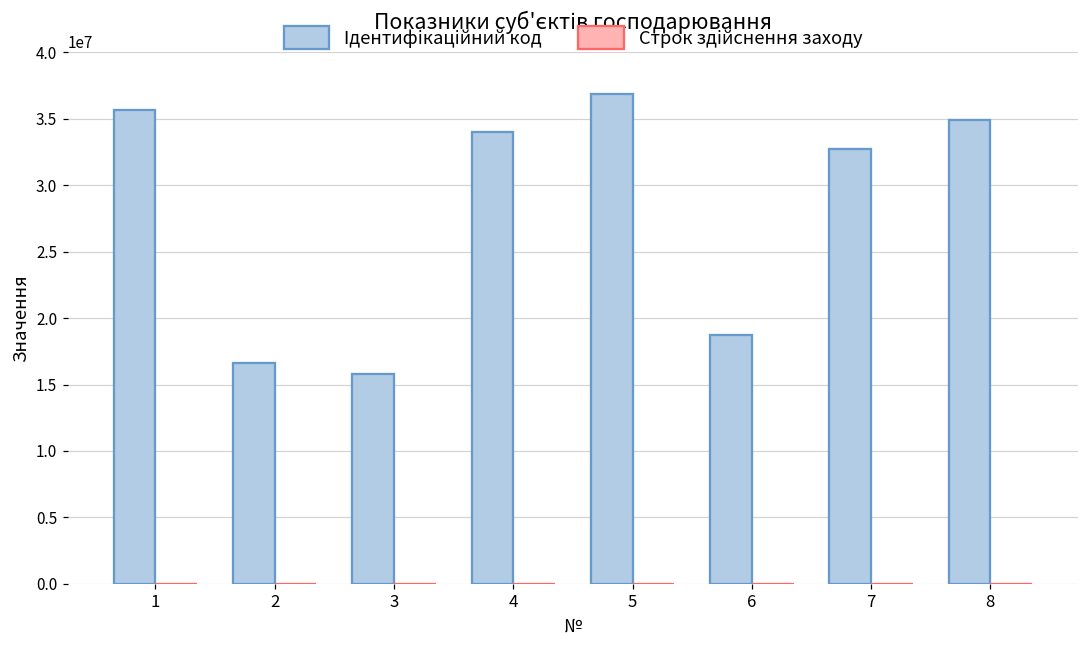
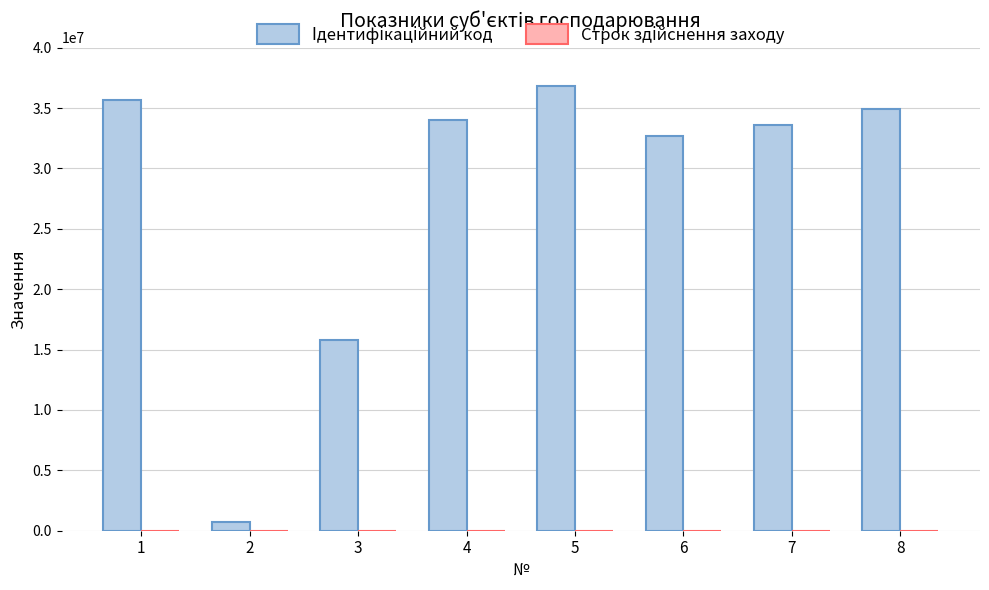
  {
    "Ідентифікаційний код": {
      "1": 35600000,
-     "2": 16600000,
+     "2": 700000,
      "3": 15800000,
      "4": 34000000,
      "5": 36800000,
-     "6": 18800000,
-     "7": 32700000,
+     "6": 32700000,
+     "7": 33600000,
      "8": 34900000
    }
  }
